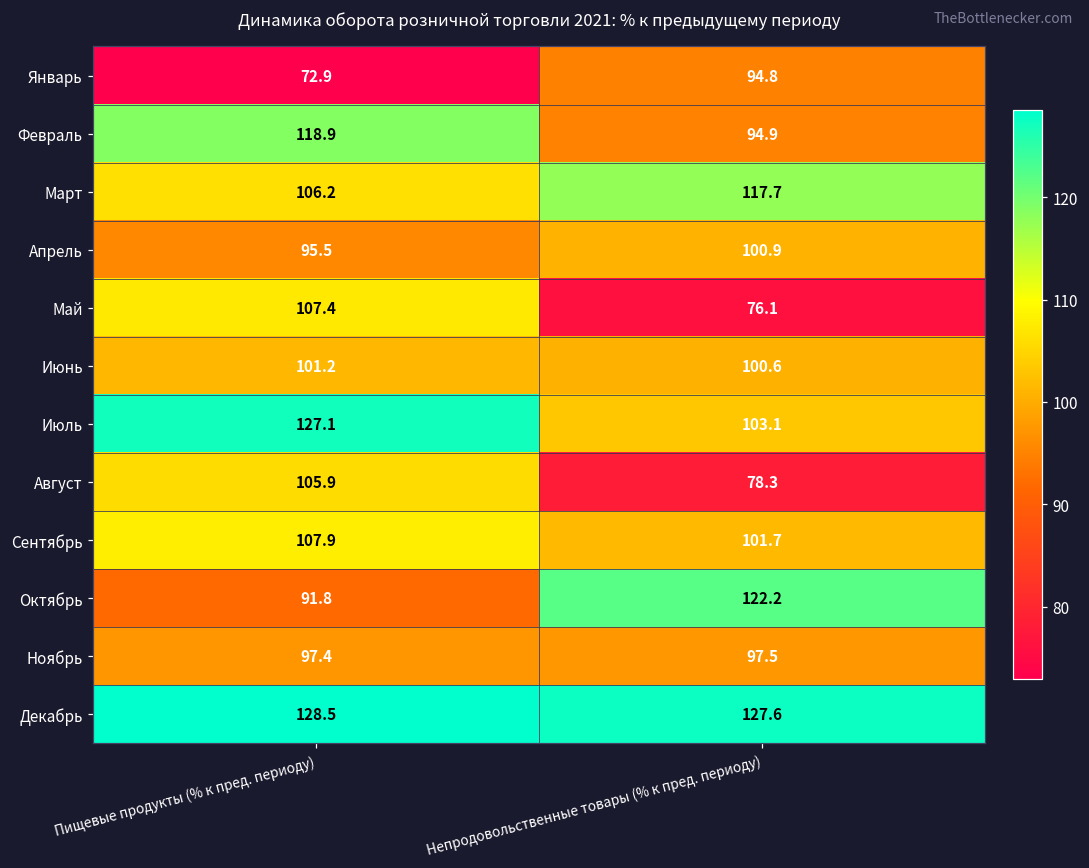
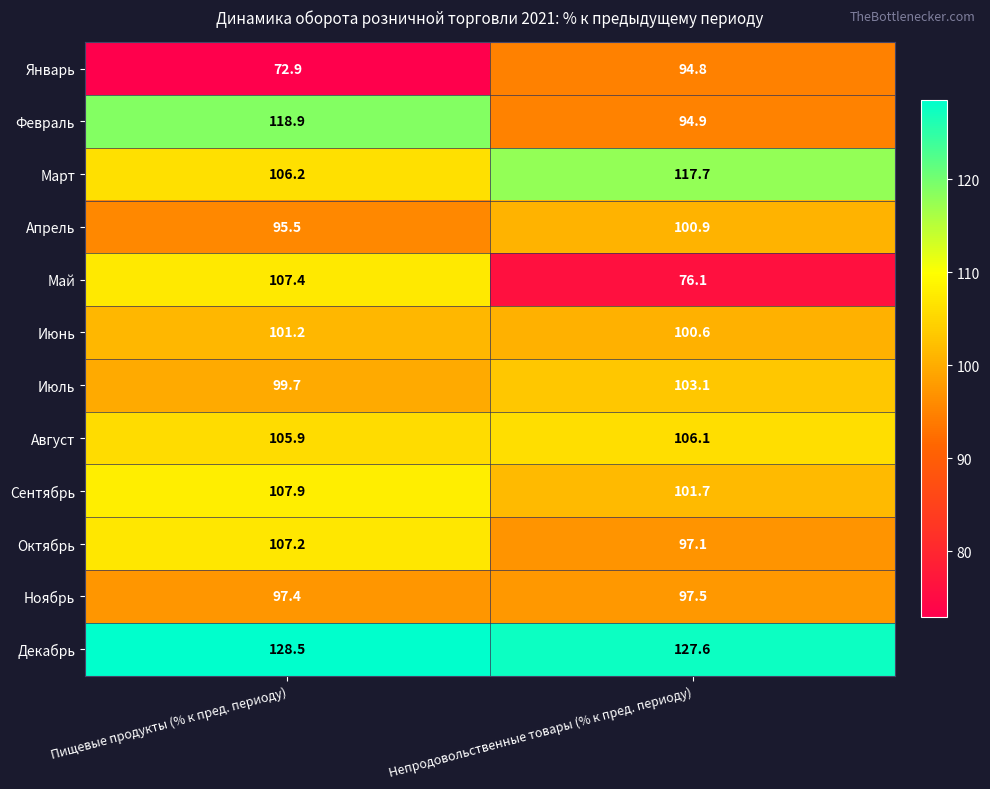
  {
    "Январь": {
      "Пищевые продукты (% к пред. периоду)": 72.9,
      "Непродовольственные товары (% к пред. периоду)": 94.8
    },
    "Февраль": {
      "Пищевые продукты (% к пред. периоду)": 118.9,
      "Непродовольственные товары (% к пред. периоду)": 94.9
    },
    "Март": {
      "Пищевые продукты (% к пред. периоду)": 106.2,
      "Непродовольственные товары (% к пред. периоду)": 117.7
    },
    "Апрель": {
      "Пищевые продукты (% к пред. периоду)": 95.5,
      "Непродовольственные товары (% к пред. периоду)": 100.9
    },
    "Май": {
      "Пищевые продукты (% к пред. периоду)": 107.4,
      "Непродовольственные товары (% к пред. периоду)": 76.1
    },
    "Июнь": {
      "Пищевые продукты (% к пред. периоду)": 101.2,
      "Непродовольственные товары (% к пред. периоду)": 100.6
    },
    "Июль": {
-     "Пищевые продукты (% к пред. периоду)": 127.1,
+     "Пищевые продукты (% к пред. периоду)": 99.7,
      "Непродовольственные товары (% к пред. периоду)": 103.1
    },
    "Август": {
      "Пищевые продукты (% к пред. периоду)": 105.9,
-     "Непродовольственные товары (% к пред. периоду)": 78.3
+     "Непродовольственные товары (% к пред. периоду)": 106.1
    },
    "Сентябрь": {
      "Пищевые продукты (% к пред. периоду)": 107.9,
      "Непродовольственные товары (% к пред. периоду)": 101.7
    },
    "Октябрь": {
-     "Пищевые продукты (% к пред. периоду)": 91.8,
-     "Непродовольственные товары (% к пред. периоду)": 122.2
+     "Пищевые продукты (% к пред. периоду)": 107.2,
+     "Непродовольственные товары (% к пред. периоду)": 97.1
    },
    "Ноябрь": {
      "Пищевые продукты (% к пред. периоду)": 97.4,
      "Непродовольственные товары (% к пред. периоду)": 97.5
    },
    "Декабрь": {
      "Пищевые продукты (% к пред. периоду)": 128.5,
      "Непродовольственные товары (% к пред. периоду)": 127.6
    }
  }
